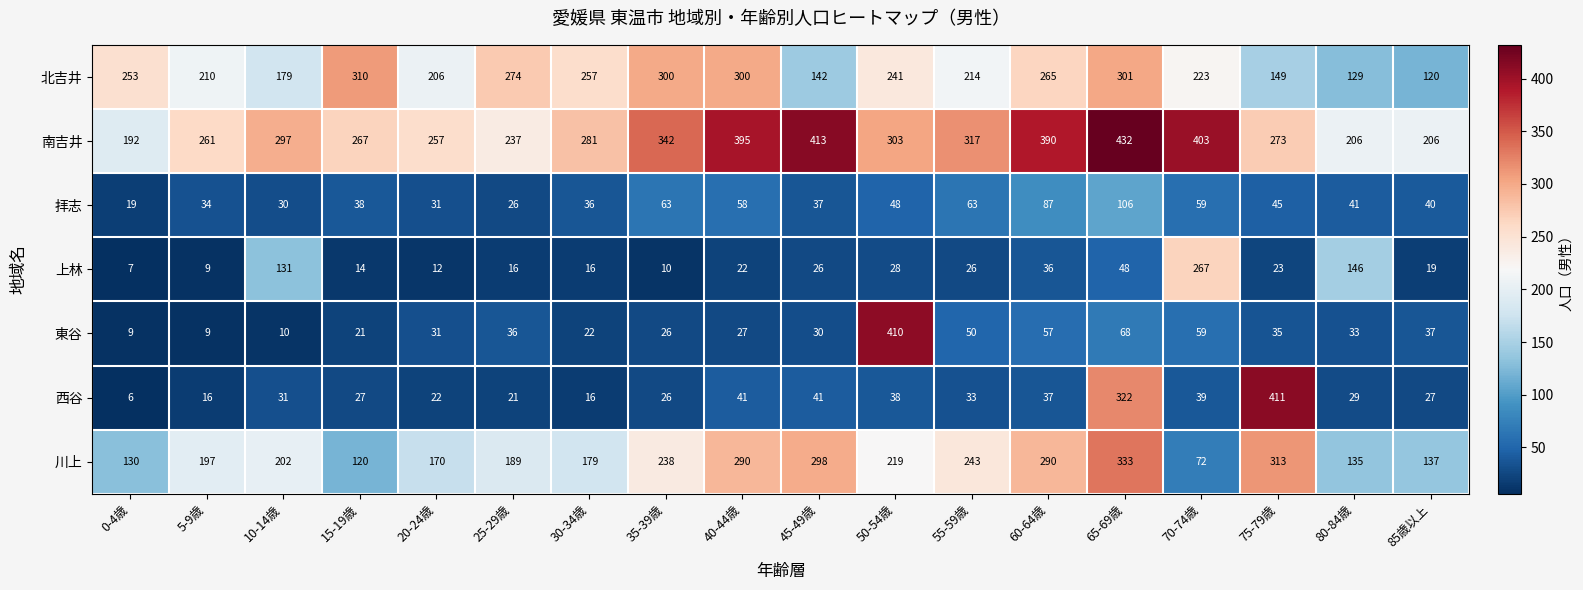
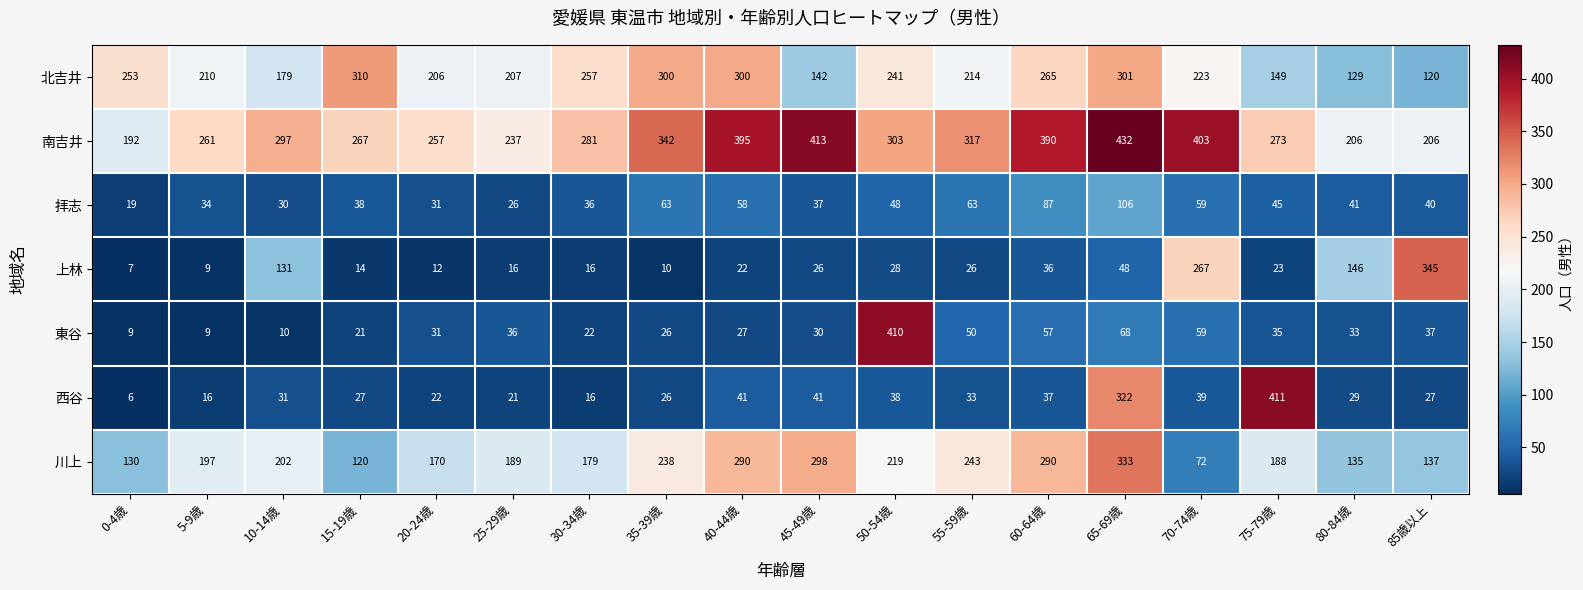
  {
    "北吉井": {
      "0-4歳": 253,
      "5-9歳": 210,
      "10-14歳": 179,
      "15-19歳": 310,
      "20-24歳": 206,
-     "25-29歳": 274,
+     "25-29歳": 207,
      "30-34歳": 257,
      "35-39歳": 300,
      "40-44歳": 300,
      "45-49歳": 142,
      "50-54歳": 241,
      "55-59歳": 214,
      "60-64歳": 265,
      "65-69歳": 301,
      "70-74歳": 223,
      "75-79歳": 149,
      "80-84歳": 129,
      "85歳以上": 120
    },
    "南吉井": {
      "0-4歳": 192,
      "5-9歳": 261,
      "10-14歳": 297,
      "15-19歳": 267,
      "20-24歳": 257,
      "25-29歳": 237,
      "30-34歳": 281,
      "35-39歳": 342,
      "40-44歳": 395,
      "45-49歳": 413,
      "50-54歳": 303,
      "55-59歳": 317,
      "60-64歳": 390,
      "65-69歳": 432,
      "70-74歳": 403,
      "75-79歳": 273,
      "80-84歳": 206,
      "85歳以上": 206
    },
    "拝志": {
      "0-4歳": 19,
      "5-9歳": 34,
      "10-14歳": 30,
      "15-19歳": 38,
      "20-24歳": 31,
      "25-29歳": 26,
      "30-34歳": 36,
      "35-39歳": 63,
      "40-44歳": 58,
      "45-49歳": 37,
      "50-54歳": 48,
      "55-59歳": 63,
      "60-64歳": 87,
      "65-69歳": 106,
      "70-74歳": 59,
      "75-79歳": 45,
      "80-84歳": 41,
      "85歳以上": 40
    },
    "上林": {
      "0-4歳": 7,
      "5-9歳": 9,
      "10-14歳": 131,
      "15-19歳": 14,
      "20-24歳": 12,
      "25-29歳": 16,
      "30-34歳": 16,
      "35-39歳": 10,
      "40-44歳": 22,
      "45-49歳": 26,
      "50-54歳": 28,
      "55-59歳": 26,
      "60-64歳": 36,
      "65-69歳": 48,
      "70-74歳": 267,
      "75-79歳": 23,
      "80-84歳": 146,
-     "85歳以上": 19
+     "85歳以上": 345
    },
    "東谷": {
      "0-4歳": 9,
      "5-9歳": 9,
      "10-14歳": 10,
      "15-19歳": 21,
      "20-24歳": 31,
      "25-29歳": 36,
      "30-34歳": 22,
      "35-39歳": 26,
      "40-44歳": 27,
      "45-49歳": 30,
      "50-54歳": 410,
      "55-59歳": 50,
      "60-64歳": 57,
      "65-69歳": 68,
      "70-74歳": 59,
      "75-79歳": 35,
      "80-84歳": 33,
      "85歳以上": 37
    },
    "西谷": {
      "0-4歳": 6,
      "5-9歳": 16,
      "10-14歳": 31,
      "15-19歳": 27,
      "20-24歳": 22,
      "25-29歳": 21,
      "30-34歳": 16,
      "35-39歳": 26,
      "40-44歳": 41,
      "45-49歳": 41,
      "50-54歳": 38,
      "55-59歳": 33,
      "60-64歳": 37,
      "65-69歳": 322,
      "70-74歳": 39,
      "75-79歳": 411,
      "80-84歳": 29,
      "85歳以上": 27
    },
    "川上": {
      "0-4歳": 130,
      "5-9歳": 197,
      "10-14歳": 202,
      "15-19歳": 120,
      "20-24歳": 170,
      "25-29歳": 189,
      "30-34歳": 179,
      "35-39歳": 238,
      "40-44歳": 290,
      "45-49歳": 298,
      "50-54歳": 219,
      "55-59歳": 243,
      "60-64歳": 290,
      "65-69歳": 333,
      "70-74歳": 72,
-     "75-79歳": 313,
+     "75-79歳": 188,
      "80-84歳": 135,
      "85歳以上": 137
    }
  }
